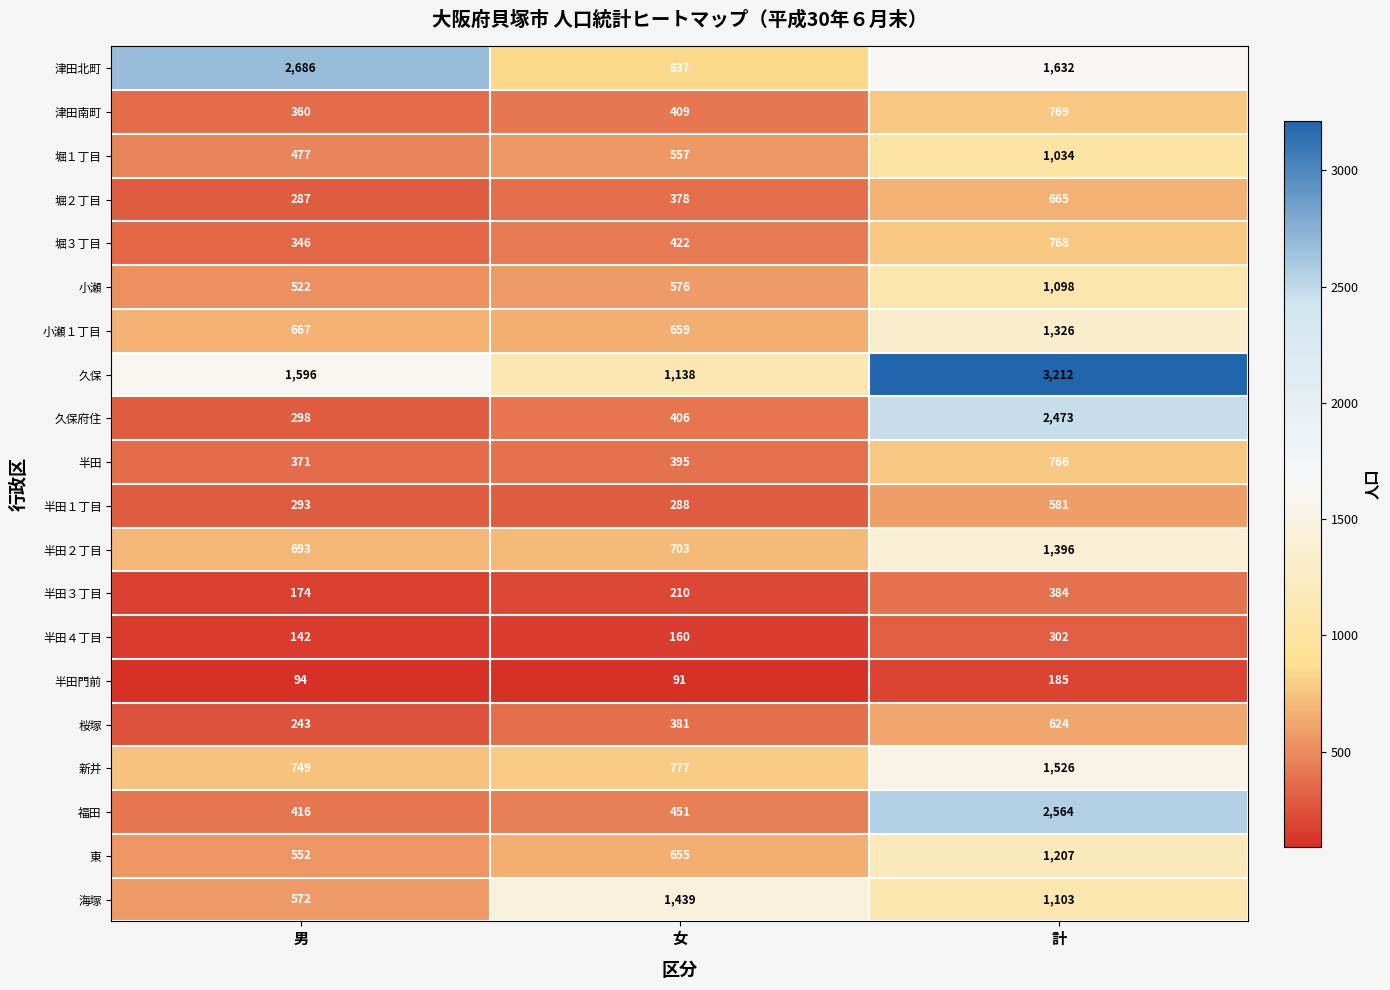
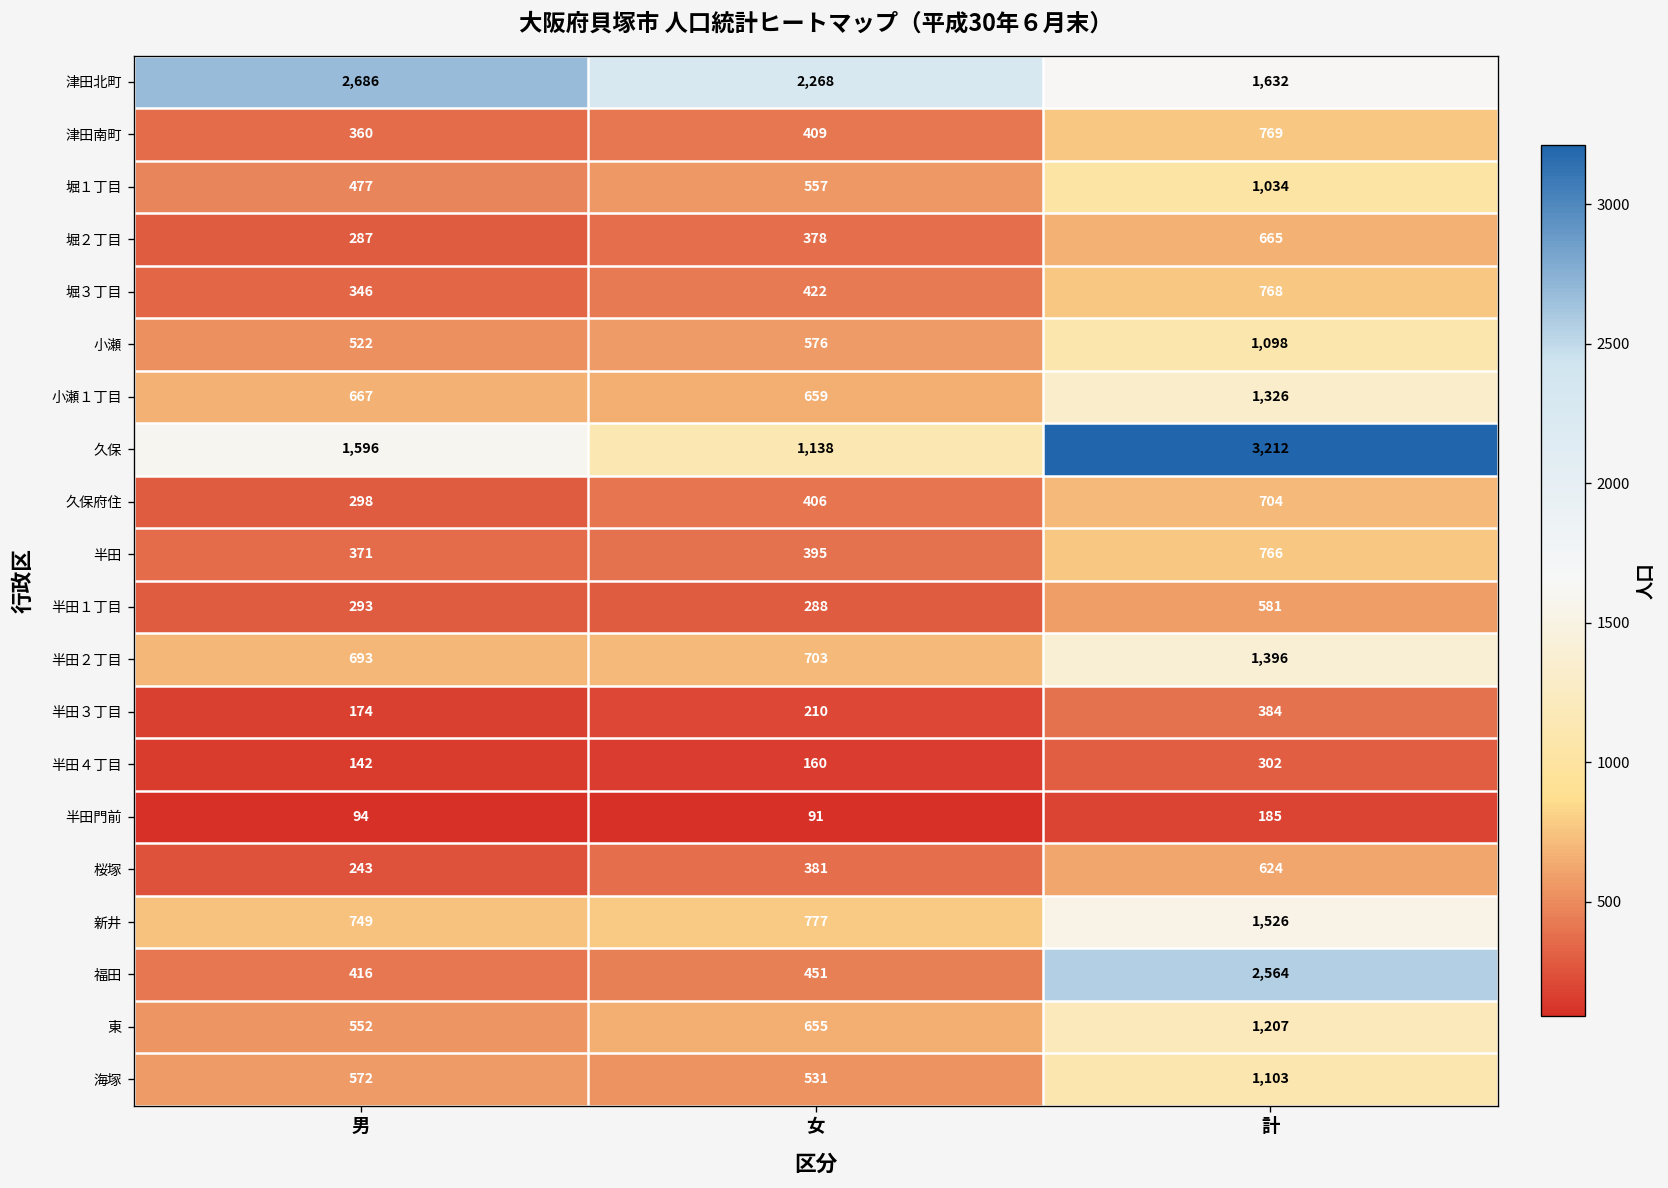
  {
    "津田北町": {
      "男": "2,686",
-     "女": "837",
+     "女": "2,268",
      "計": "1,632"
    },
    "津田南町": {
      "男": "360",
      "女": "409",
      "計": "769"
    },
    "堀１丁目": {
      "男": "477",
      "女": "557",
      "計": "1,034"
    },
    "堀２丁目": {
      "男": "287",
      "女": "378",
      "計": "665"
    },
    "堀３丁目": {
      "男": "346",
      "女": "422",
      "計": "768"
    },
    "小瀬": {
      "男": "522",
      "女": "576",
      "計": "1,098"
    },
    "小瀬１丁目": {
      "男": "667",
      "女": "659",
      "計": "1,326"
    },
    "久保": {
      "男": "1,596",
      "女": "1,138",
      "計": "3,212"
    },
    "久保府住": {
      "男": "298",
      "女": "406",
-     "計": "2,473"
+     "計": "704"
    },
    "半田": {
      "男": "371",
      "女": "395",
      "計": "766"
    },
    "半田１丁目": {
      "男": "293",
      "女": "288",
      "計": "581"
    },
    "半田２丁目": {
      "男": "693",
      "女": "703",
      "計": "1,396"
    },
    "半田３丁目": {
      "男": "174",
      "女": "210",
      "計": "384"
    },
    "半田４丁目": {
      "男": "142",
      "女": "160",
      "計": "302"
    },
    "半田門前": {
      "男": "94",
      "女": "91",
      "計": "185"
    },
    "桜塚": {
      "男": "243",
      "女": "381",
      "計": "624"
    },
    "新井": {
      "男": "749",
      "女": "777",
      "計": "1,526"
    },
    "福田": {
      "男": "416",
      "女": "451",
      "計": "2,564"
    },
    "東": {
      "男": "552",
      "女": "655",
      "計": "1,207"
    },
    "海塚": {
      "男": "572",
-     "女": "1,439",
+     "女": "531",
      "計": "1,103"
    }
  }
